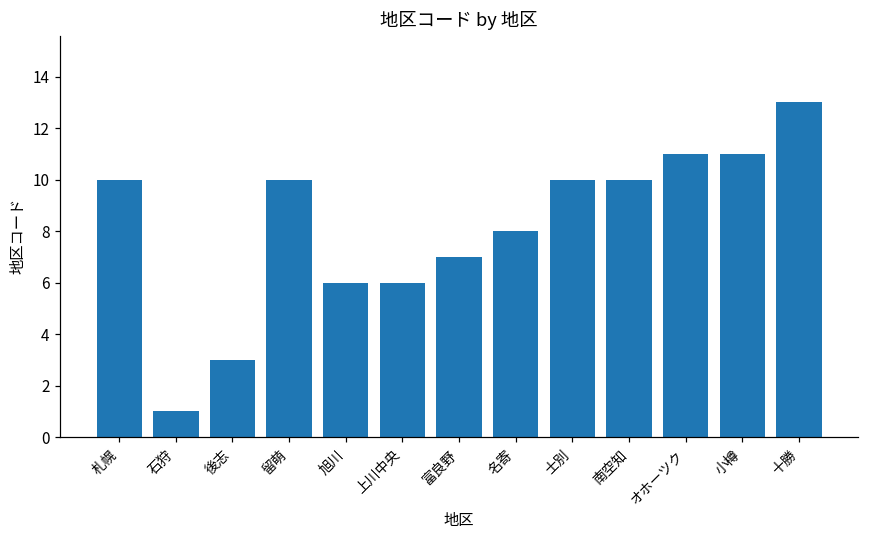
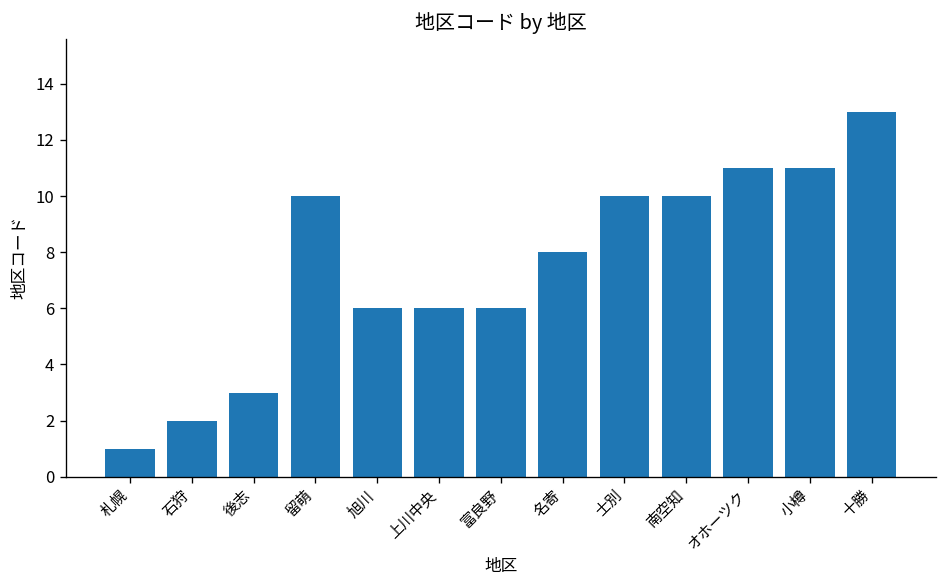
  {
-   "札幌": 10,
-   "石狩": 1,
+   "札幌": 1,
+   "石狩": 2,
    "後志": 3,
    "留萌": 10,
    "旭川": 6,
    "上川中央": 6,
-   "富良野": 7,
+   "富良野": 6,
    "名寄": 8,
    "士別": 10,
    "南空知": 10,
    "オホーツク": 11,
    "小樽": 11,
    "十勝": 13
  }
